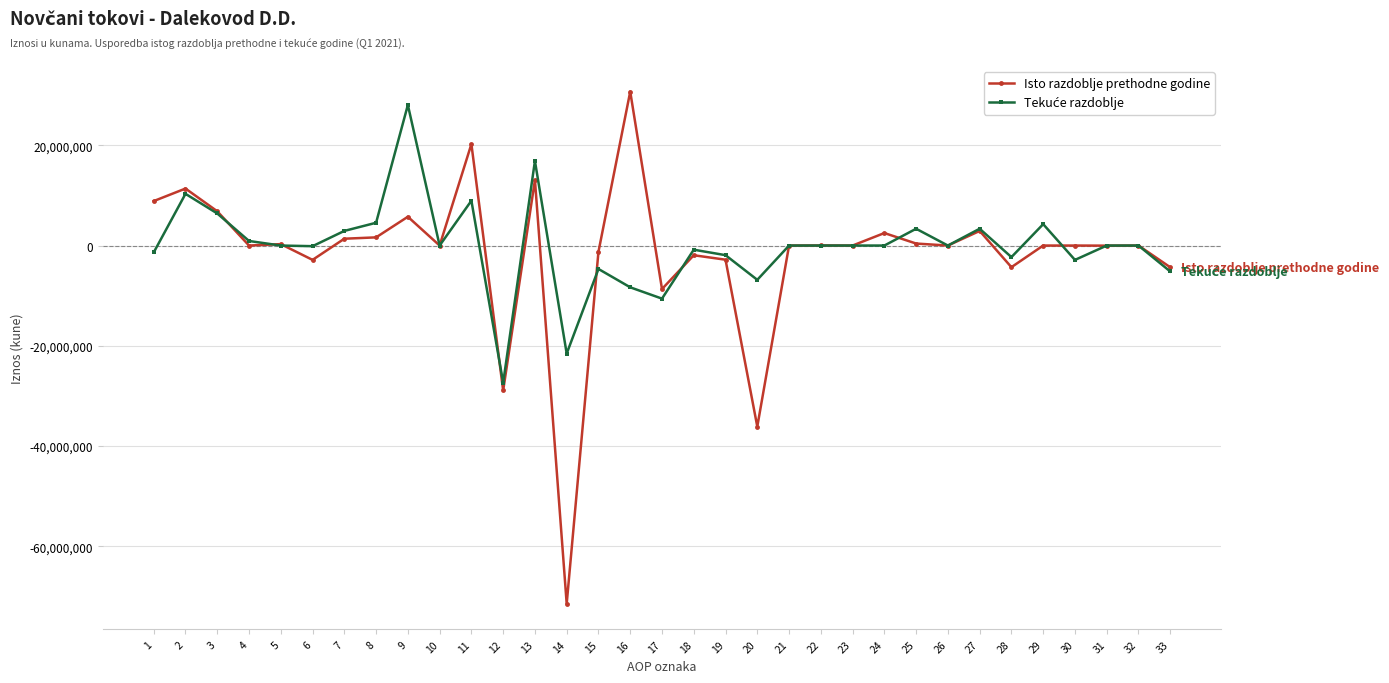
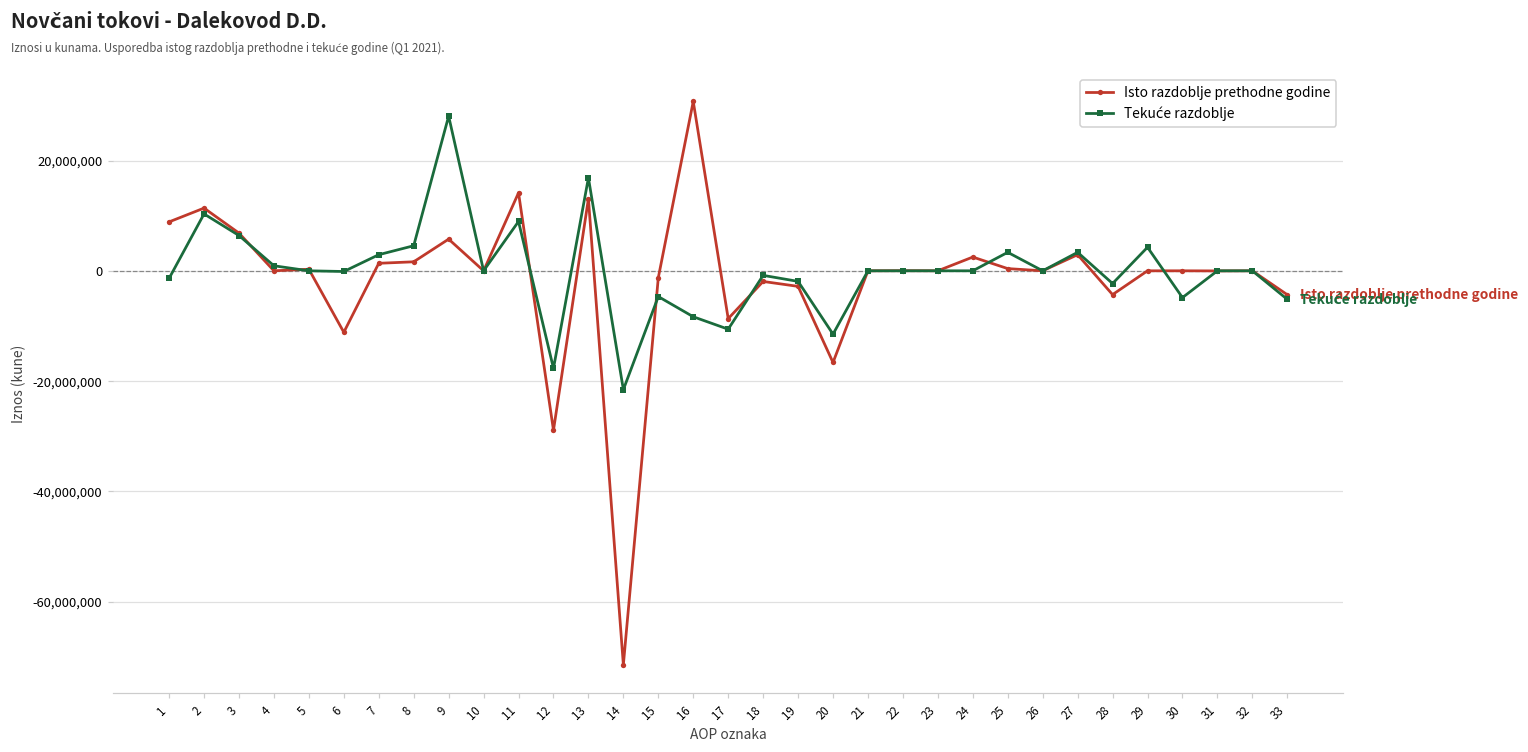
  {
    "Isto razdoblje prethodne godine": {
      "1": "9,000,000",
      "2": "11,000,000",
      "4": "0",
-     "6": "-3,000,000",
+     "6": "-11,000,000",
      "7": "1,000,000",
      "8": "2,000,000",
      "9": "6,000,000",
-     "11": "20,000,000",
+     "11": "14,000,000",
      "12": "-29,000,000",
      "13": "13,000,000",
      "14": "-71,000,000",
      "15": "-1,000,000",
      "16": "31,000,000",
      "17": "-9,000,000",
      "18": "-2,000,000",
      "19": "-3,000,000",
-     "20": "-36,000,000",
+     "20": "-17,000,000",
      "24": "2,000,000",
      "25": "0",
      "28": "-4,000,000",
      "29": "0",
      "30": "0",
      "33": "-4,000,000"
    },
    "Tekuće razdoblje": {
      "1": "-1,000,000",
      "2": "10,000,000",
      "4": "1,000,000",
      "6": "0",
      "7": "3,000,000",
      "8": "5,000,000",
      "9": "28,000,000",
      "11": "9,000,000",
-     "12": "-27,000,000",
+     "12": "-18,000,000",
      "13": "17,000,000",
      "14": "-22,000,000",
      "15": "-5,000,000",
      "16": "-8,000,000",
      "17": "-11,000,000",
      "18": "-1,000,000",
      "19": "-2,000,000",
-     "20": "-7,000,000",
+     "20": "-11,000,000",
      "24": "0",
      "25": "3,000,000",
      "28": "-2,000,000",
      "29": "4,000,000",
-     "30": "-3,000,000",
+     "30": "-5,000,000",
      "33": "-5,000,000"
    }
  }
